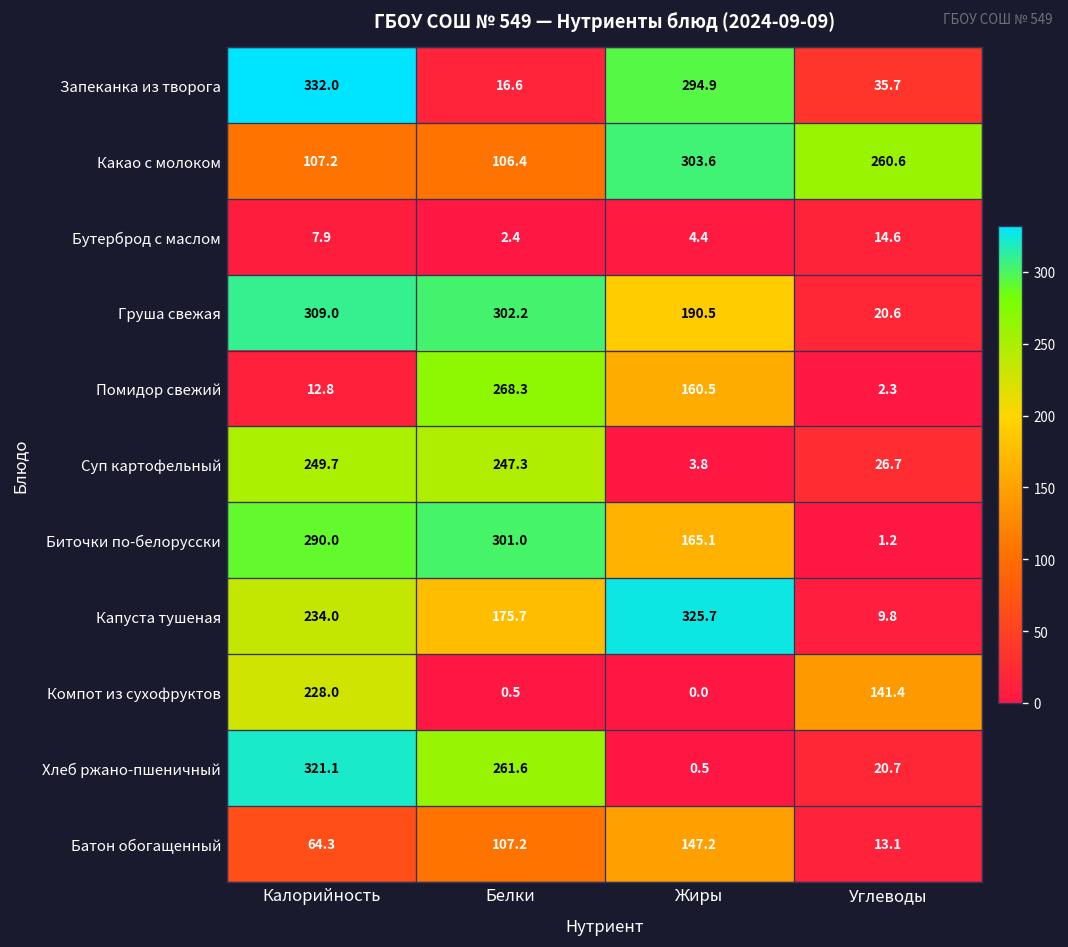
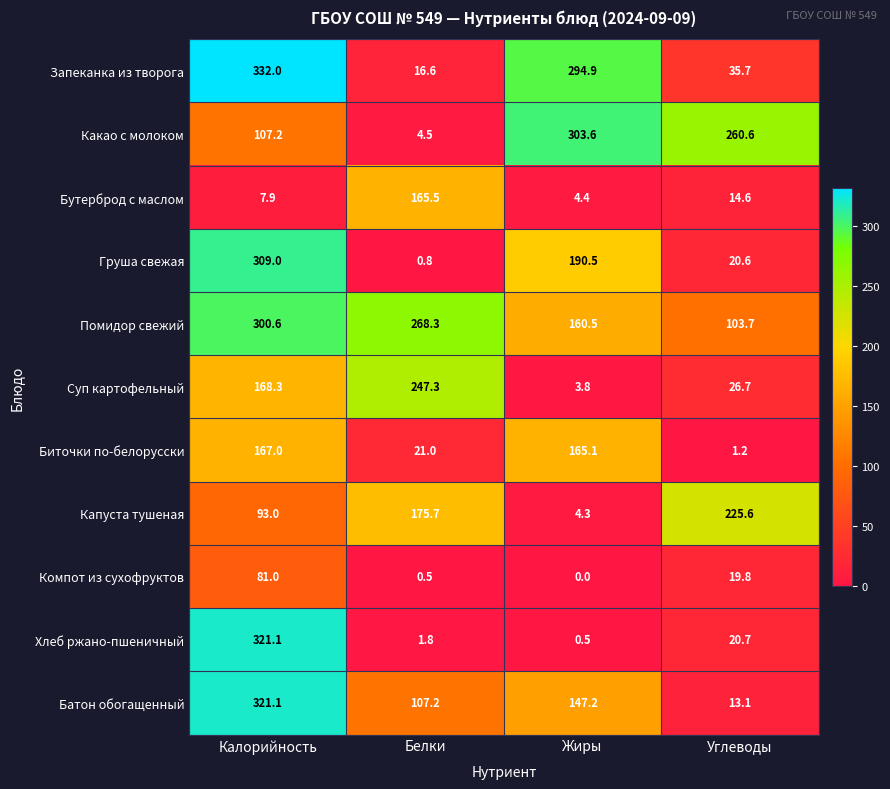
  {
    "Запеканка из творога": {
      "Калорийность": 332.0,
      "Белки": 16.6,
      "Жиры": 294.9,
      "Углеводы": 35.7
    },
    "Какао с молоком": {
      "Калорийность": 107.2,
-     "Белки": 106.4,
+     "Белки": 4.5,
      "Жиры": 303.6,
      "Углеводы": 260.6
    },
    "Бутерброд с маслом": {
      "Калорийность": 7.9,
-     "Белки": 2.4,
+     "Белки": 165.5,
      "Жиры": 4.4,
      "Углеводы": 14.6
    },
    "Груша свежая": {
      "Калорийность": 309.0,
-     "Белки": 302.2,
+     "Белки": 0.8,
      "Жиры": 190.5,
      "Углеводы": 20.6
    },
    "Помидор свежий": {
-     "Калорийность": 12.8,
+     "Калорийность": 300.6,
      "Белки": 268.3,
      "Жиры": 160.5,
-     "Углеводы": 2.3
+     "Углеводы": 103.7
    },
    "Суп картофельный": {
-     "Калорийность": 249.7,
+     "Калорийность": 168.3,
      "Белки": 247.3,
      "Жиры": 3.8,
      "Углеводы": 26.7
    },
    "Биточки по-белорусски": {
-     "Калорийность": 290.0,
-     "Белки": 301.0,
+     "Калорийность": 167.0,
+     "Белки": 21.0,
      "Жиры": 165.1,
      "Углеводы": 1.2
    },
    "Капуста тушеная": {
-     "Калорийность": 234.0,
+     "Калорийность": 93.0,
      "Белки": 175.7,
-     "Жиры": 325.7,
-     "Углеводы": 9.8
+     "Жиры": 4.3,
+     "Углеводы": 225.6
    },
    "Компот из сухофруктов": {
-     "Калорийность": 228.0,
+     "Калорийность": 81.0,
      "Белки": 0.5,
      "Жиры": 0.0,
-     "Углеводы": 141.4
+     "Углеводы": 19.8
    },
    "Хлеб ржано-пшеничный": {
      "Калорийность": 321.1,
-     "Белки": 261.6,
+     "Белки": 1.8,
      "Жиры": 0.5,
      "Углеводы": 20.7
    },
    "Батон обогащенный": {
-     "Калорийность": 64.3,
+     "Калорийность": 321.1,
      "Белки": 107.2,
      "Жиры": 147.2,
      "Углеводы": 13.1
    }
  }
